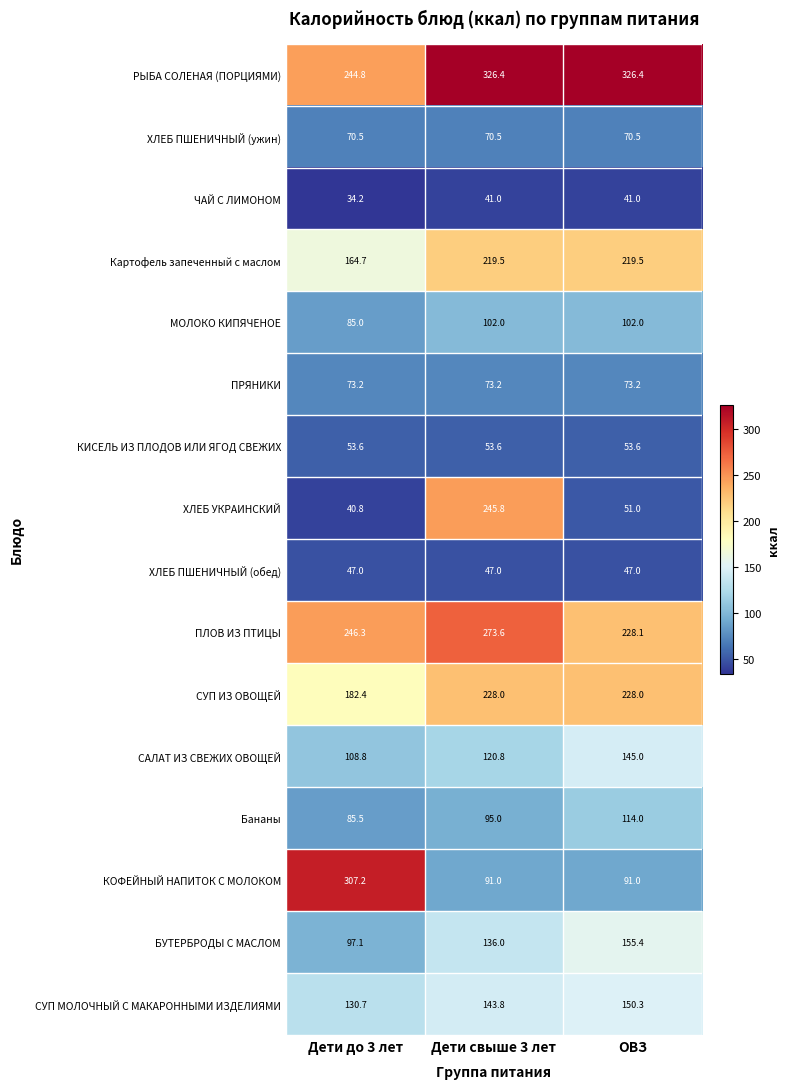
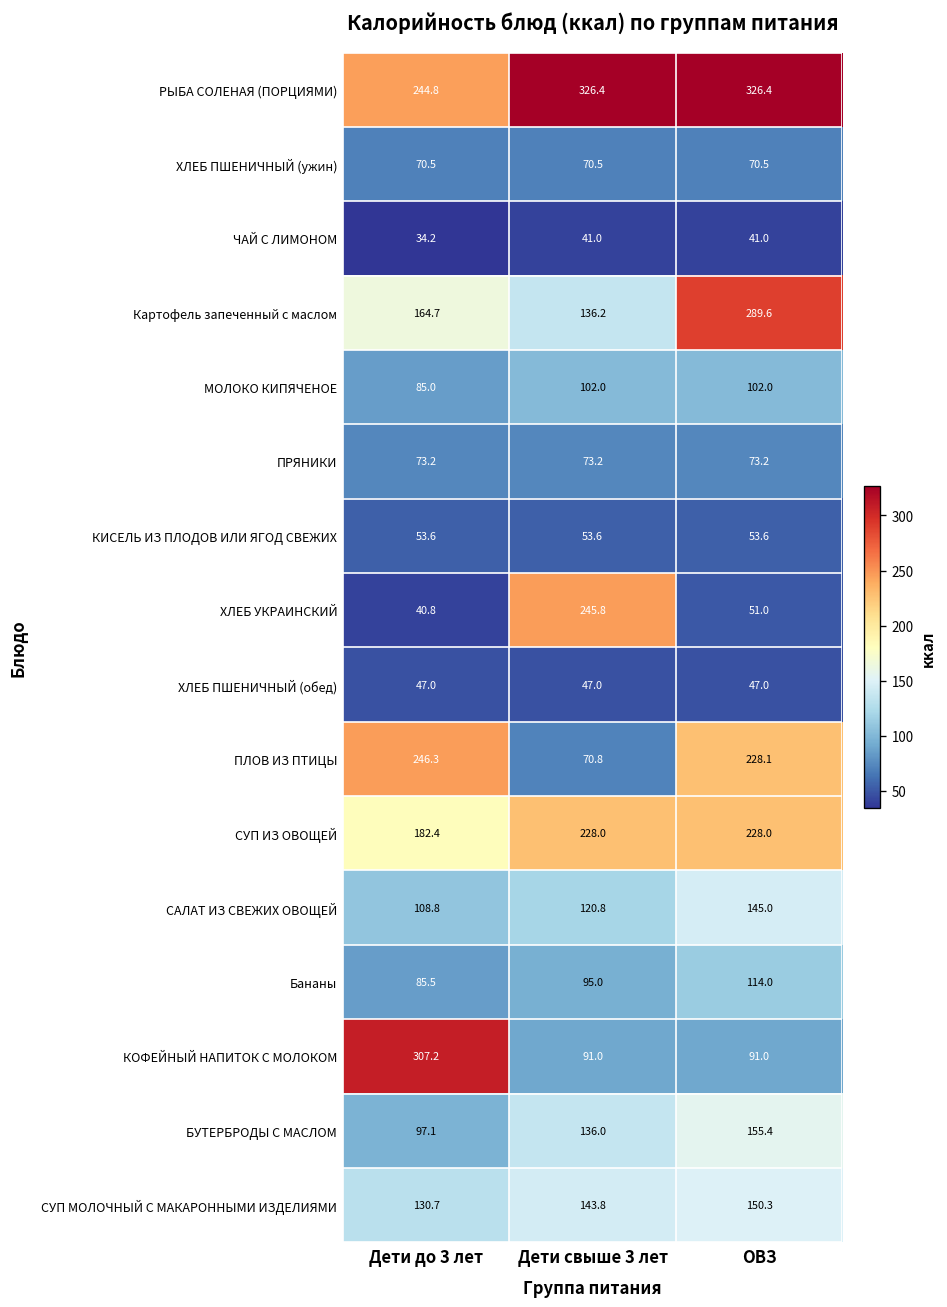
  {
    "РЫБА СОЛЕНАЯ (ПОРЦИЯМИ)": {
      "Дети до 3 лет": 244.8,
      "Дети свыше 3 лет": 326.4,
      "ОВЗ": 326.4
    },
    "ХЛЕБ ПШЕНИЧНЫЙ (ужин)": {
      "Дети до 3 лет": 70.5,
      "Дети свыше 3 лет": 70.5,
      "ОВЗ": 70.5
    },
    "ЧАЙ С ЛИМОНОМ": {
      "Дети до 3 лет": 34.2,
      "Дети свыше 3 лет": 41.0,
      "ОВЗ": 41.0
    },
    "Картофель запеченный с маслом": {
      "Дети до 3 лет": 164.7,
-     "Дети свыше 3 лет": 219.5,
-     "ОВЗ": 219.5
+     "Дети свыше 3 лет": 136.2,
+     "ОВЗ": 289.6
    },
    "МОЛОКО КИПЯЧЕНОЕ": {
      "Дети до 3 лет": 85.0,
      "Дети свыше 3 лет": 102.0,
      "ОВЗ": 102.0
    },
    "ПРЯНИКИ": {
      "Дети до 3 лет": 73.2,
      "Дети свыше 3 лет": 73.2,
      "ОВЗ": 73.2
    },
    "КИСЕЛЬ ИЗ ПЛОДОВ ИЛИ ЯГОД СВЕЖИХ": {
      "Дети до 3 лет": 53.6,
      "Дети свыше 3 лет": 53.6,
      "ОВЗ": 53.6
    },
    "ХЛЕБ УКРАИНСКИЙ": {
      "Дети до 3 лет": 40.8,
      "Дети свыше 3 лет": 245.8,
      "ОВЗ": 51.0
    },
    "ХЛЕБ ПШЕНИЧНЫЙ (обед)": {
      "Дети до 3 лет": 47.0,
      "Дети свыше 3 лет": 47.0,
      "ОВЗ": 47.0
    },
    "ПЛОВ ИЗ ПТИЦЫ": {
      "Дети до 3 лет": 246.3,
-     "Дети свыше 3 лет": 273.6,
+     "Дети свыше 3 лет": 70.8,
      "ОВЗ": 228.1
    },
    "СУП ИЗ ОВОЩЕЙ": {
      "Дети до 3 лет": 182.4,
      "Дети свыше 3 лет": 228.0,
      "ОВЗ": 228.0
    },
    "САЛАТ ИЗ СВЕЖИХ ОВОЩЕЙ": {
      "Дети до 3 лет": 108.8,
      "Дети свыше 3 лет": 120.8,
      "ОВЗ": 145.0
    },
    "Бананы": {
      "Дети до 3 лет": 85.5,
      "Дети свыше 3 лет": 95.0,
      "ОВЗ": 114.0
    },
    "КОФЕЙНЫЙ НАПИТОК С МОЛОКОМ": {
      "Дети до 3 лет": 307.2,
      "Дети свыше 3 лет": 91.0,
      "ОВЗ": 91.0
    },
    "БУТЕРБРОДЫ С МАСЛОМ": {
      "Дети до 3 лет": 97.1,
      "Дети свыше 3 лет": 136.0,
      "ОВЗ": 155.4
    },
    "СУП МОЛОЧНЫЙ С МАКАРОННЫМИ ИЗДЕЛИЯМИ": {
      "Дети до 3 лет": 130.7,
      "Дети свыше 3 лет": 143.8,
      "ОВЗ": 150.3
    }
  }
